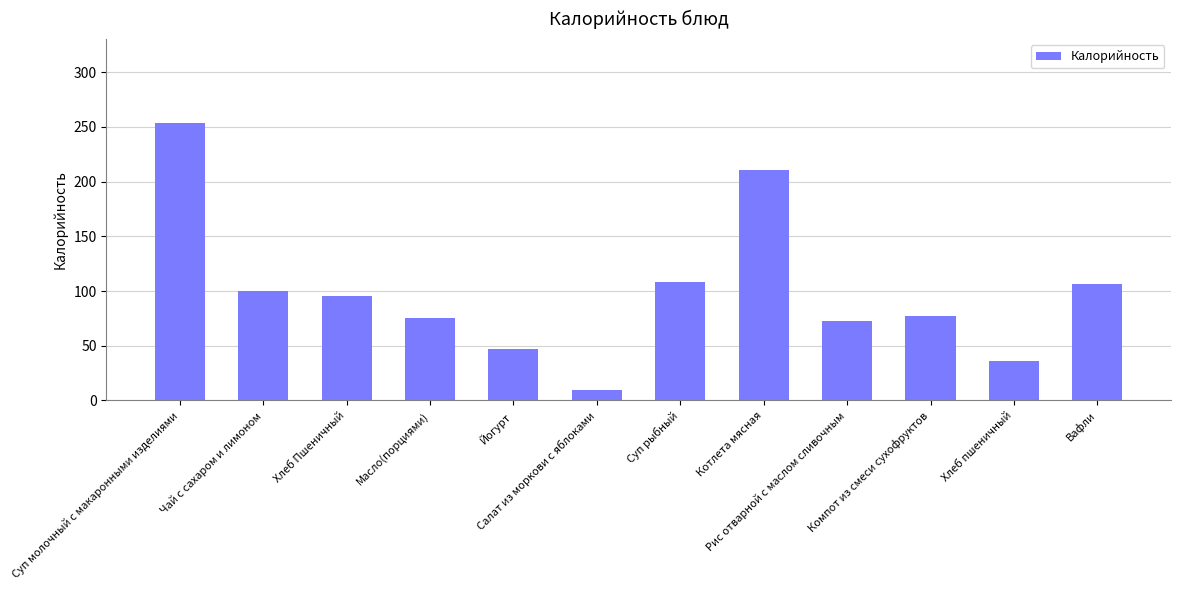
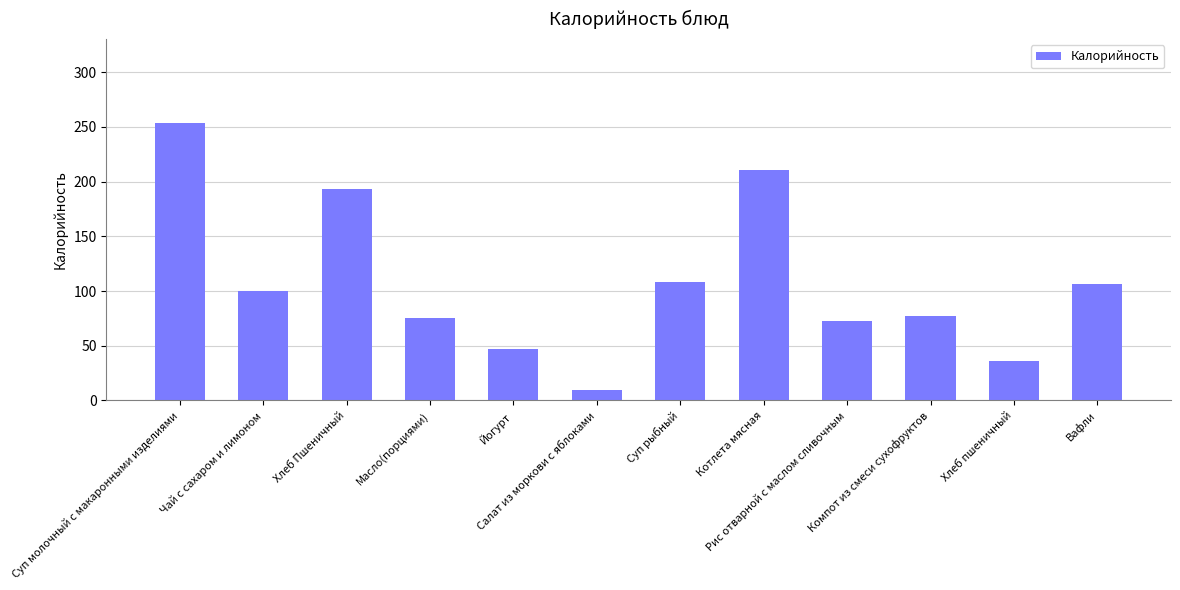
  {
    "Суп молочный с макаронными изделиями": 254,
    "Чай с сахаром и лимоном": 100,
-   "Хлеб Пшеничный": 95,
+   "Хлеб Пшеничный": 193,
    "Масло(порциями)": 75,
    "Йогурт": 47,
    "Салат из моркови с яблоками": 10,
    "Суп рыбный": 108,
    "Котлета мясная": 211,
    "Рис отварной с маслом сливочным": 73,
    "Компот из смеси сухофруктов": 77,
    "Хлеб пшеничный": 36,
    "Вафли": 106
  }
